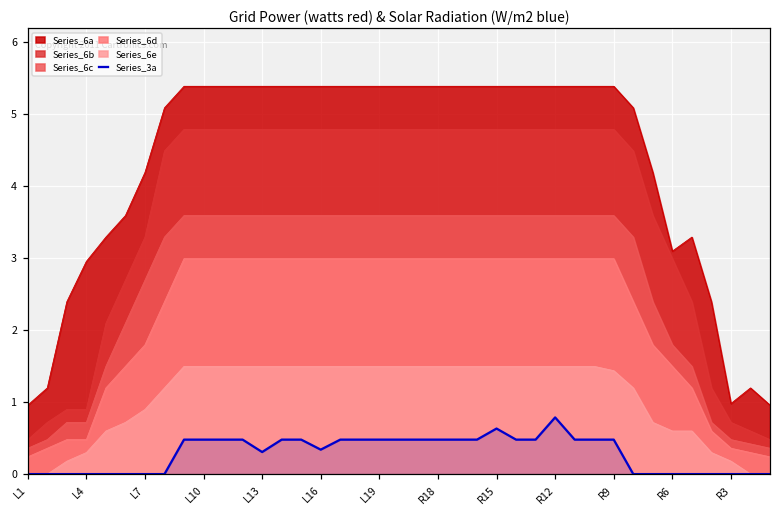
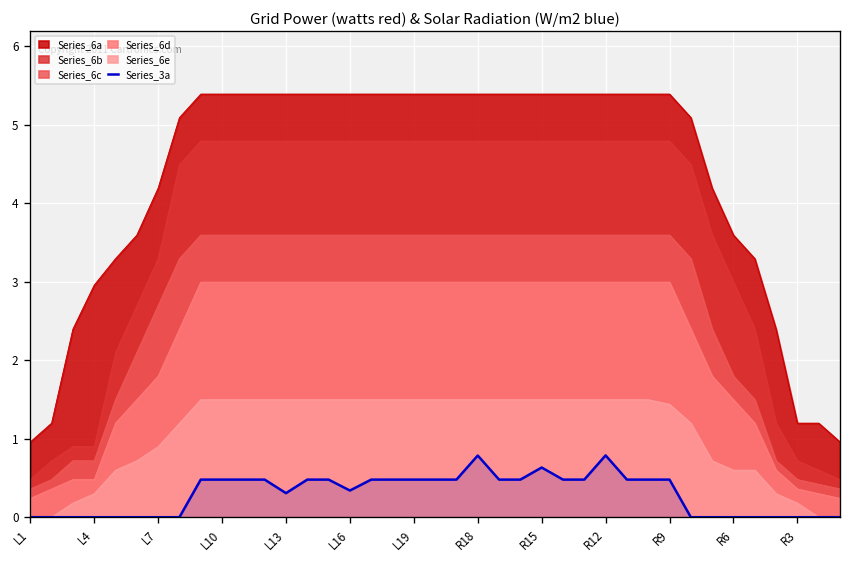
  {
    "Series_6a": {
      "L1": 1.0,
      "L4": 3.0,
      "L7": 4.2,
      "L10": 5.4,
      "L13": 5.4,
      "L16": 5.4,
      "L19": 5.4,
      "R18": 5.4,
      "R15": 5.4,
      "R12": 5.4,
      "R9": 5.4,
-     "R6": 3.1,
-     "R3": 1.0
+     "R6": 3.6,
+     "R3": 1.2
    },
    "Series_3a": {
      "L4": 0.0,
      "L7": 0.0,
      "L10": 0.5,
      "L13": 0.3,
      "L16": 0.3,
      "L19": 0.5,
-     "R18": 0.5,
+     "R18": 0.8,
      "R15": 0.6,
      "R12": 0.8,
      "R9": 0.5,
      "R6": 0.0,
      "R3": 0.0
    }
  }
